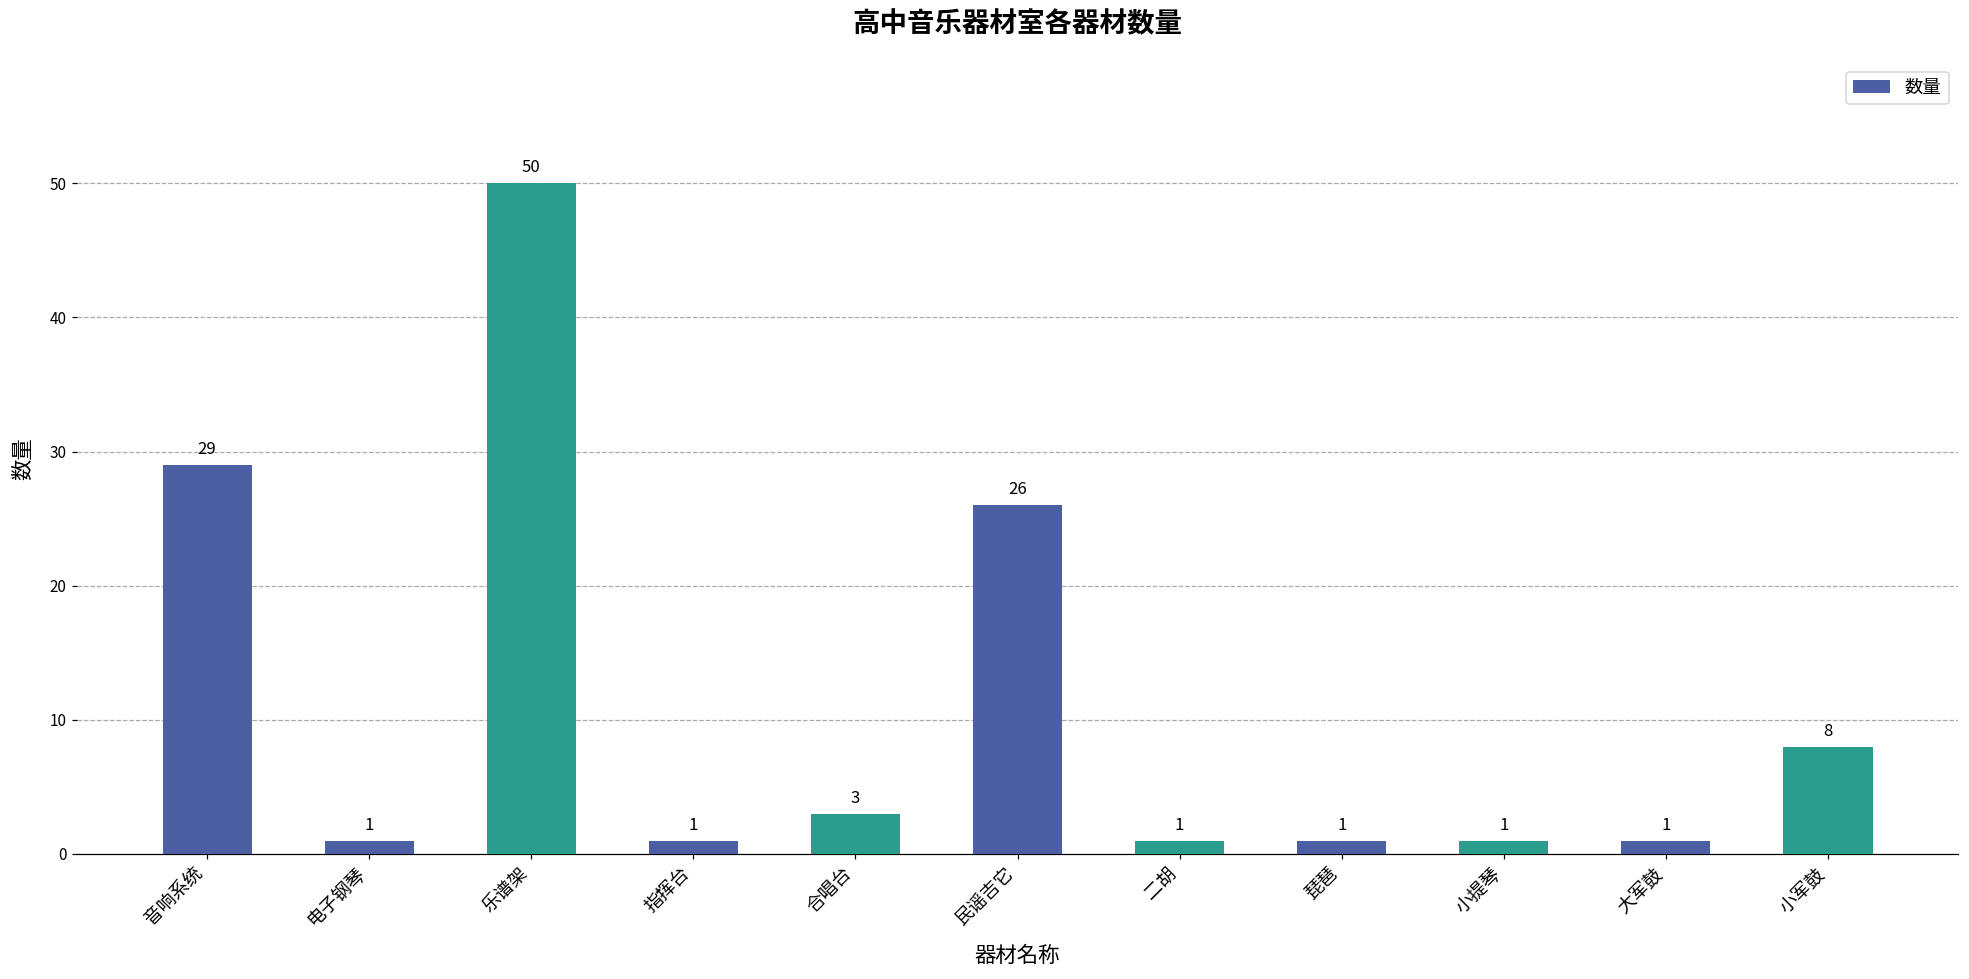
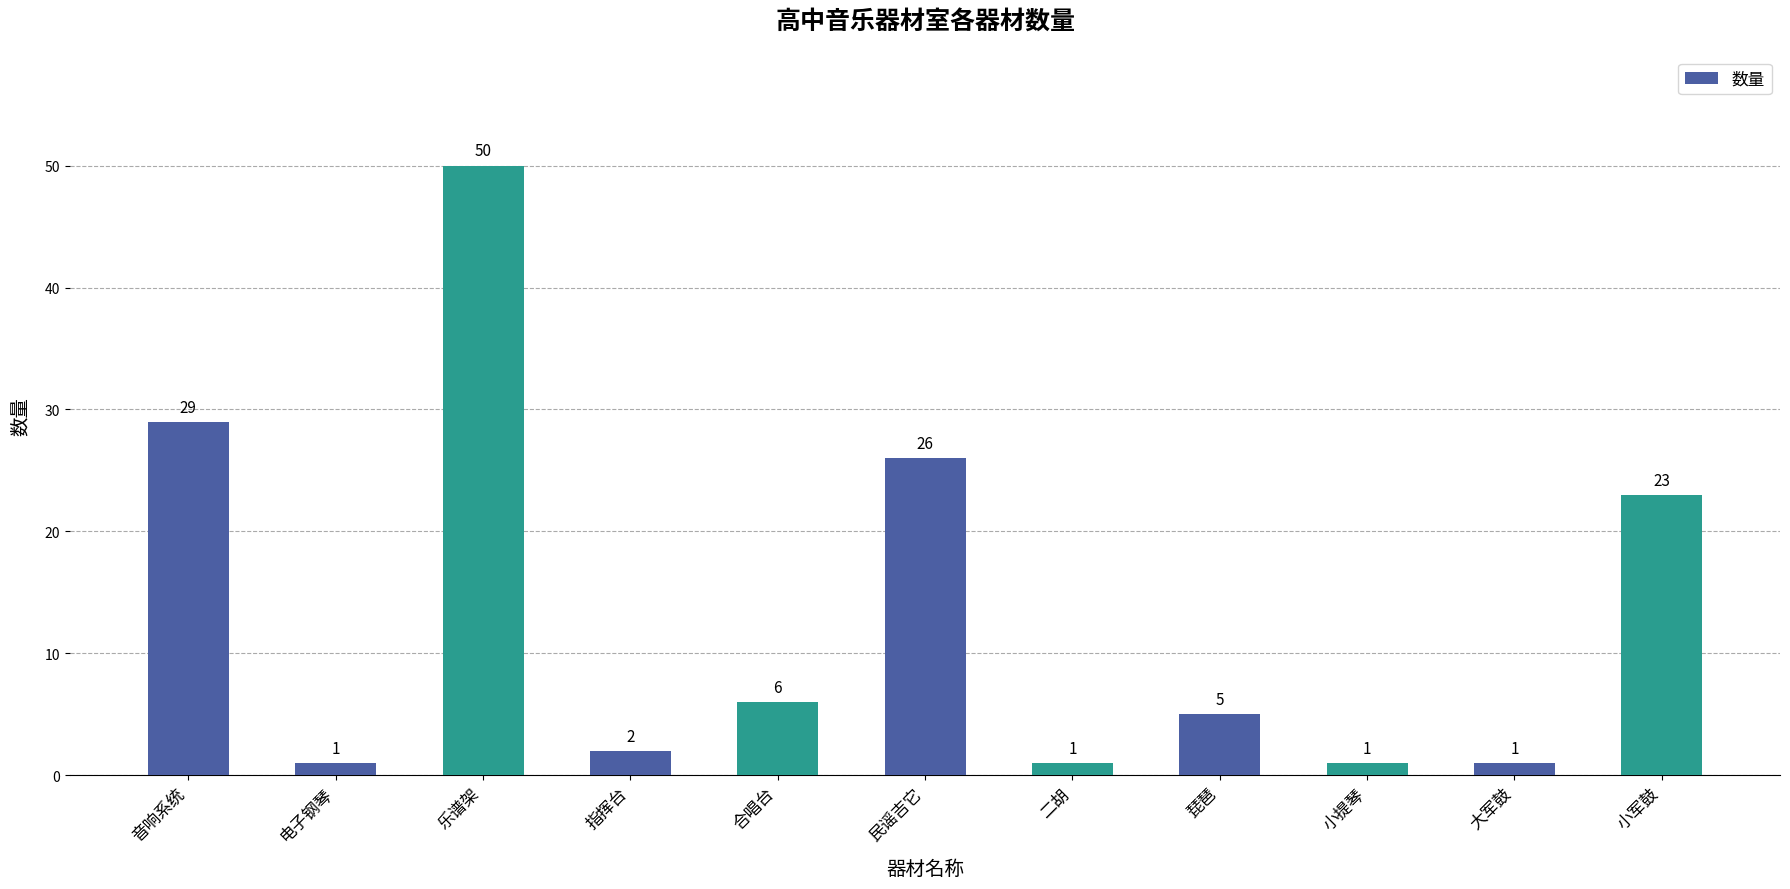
  {
    "音响系统": 29,
    "电子钢琴": 1,
    "乐谱架": 50,
-   "指挥台": 1,
-   "合唱台": 3,
+   "指挥台": 2,
+   "合唱台": 6,
    "民谣吉它": 26,
    "二胡": 1,
-   "琵琶": 1,
+   "琵琶": 5,
    "小提琴": 1,
    "大军鼓": 1,
-   "小军鼓": 8
+   "小军鼓": 23
  }
